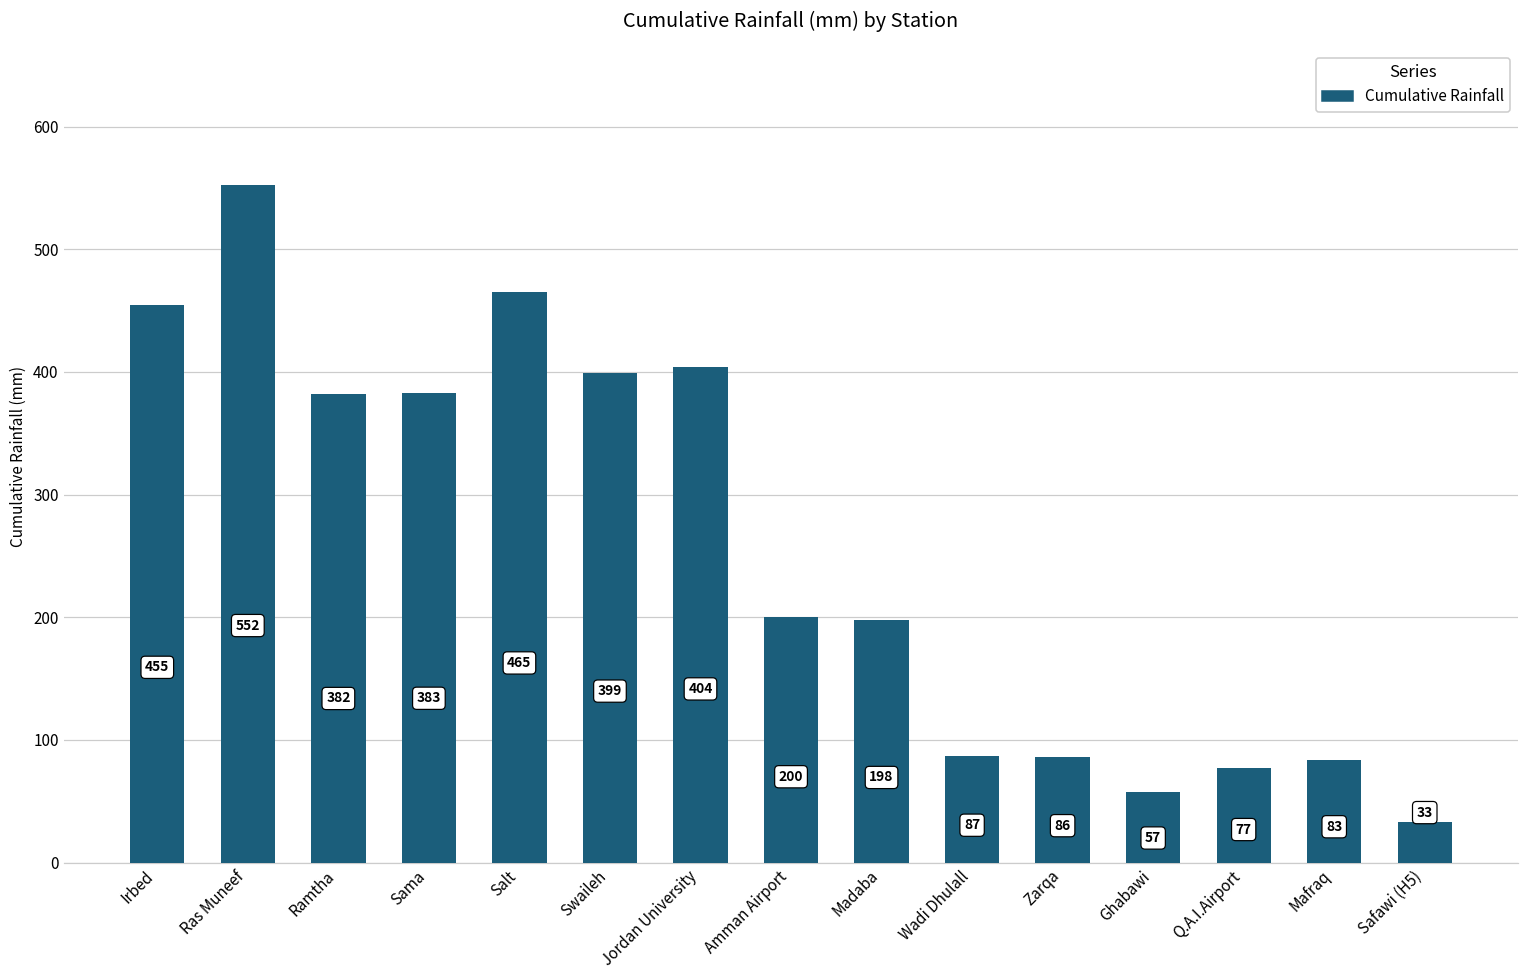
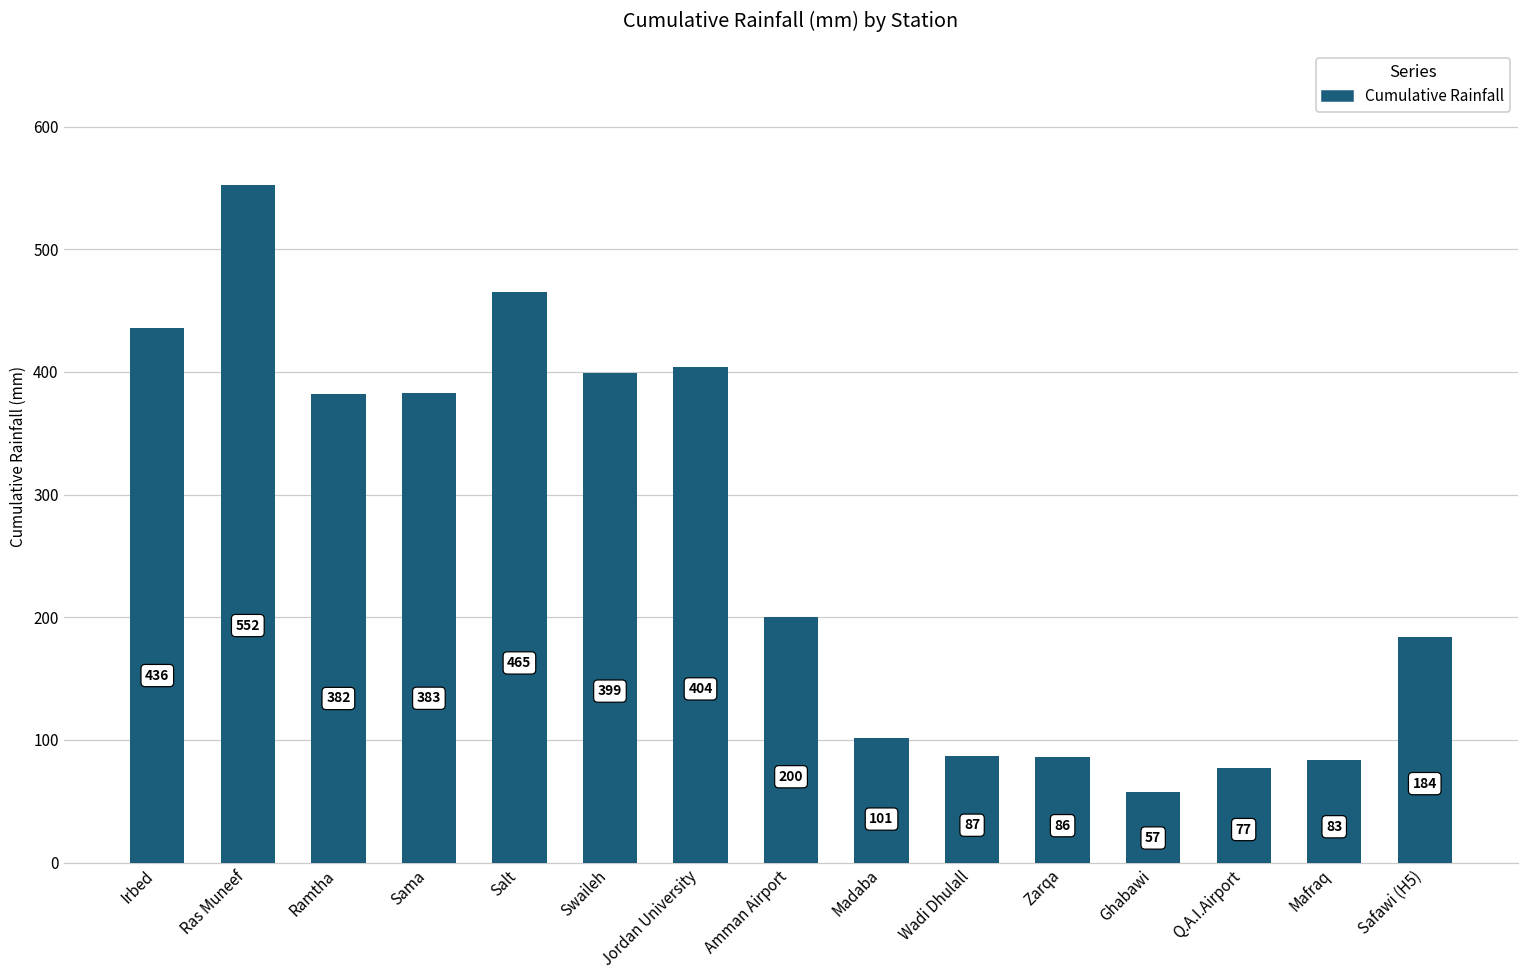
  {
-   "Irbed": 455,
-   "Madaba": 198,
-   "Safawi (H5)": 33
+   "Irbed": 436,
+   "Madaba": 101,
+   "Safawi (H5)": 184
  }
